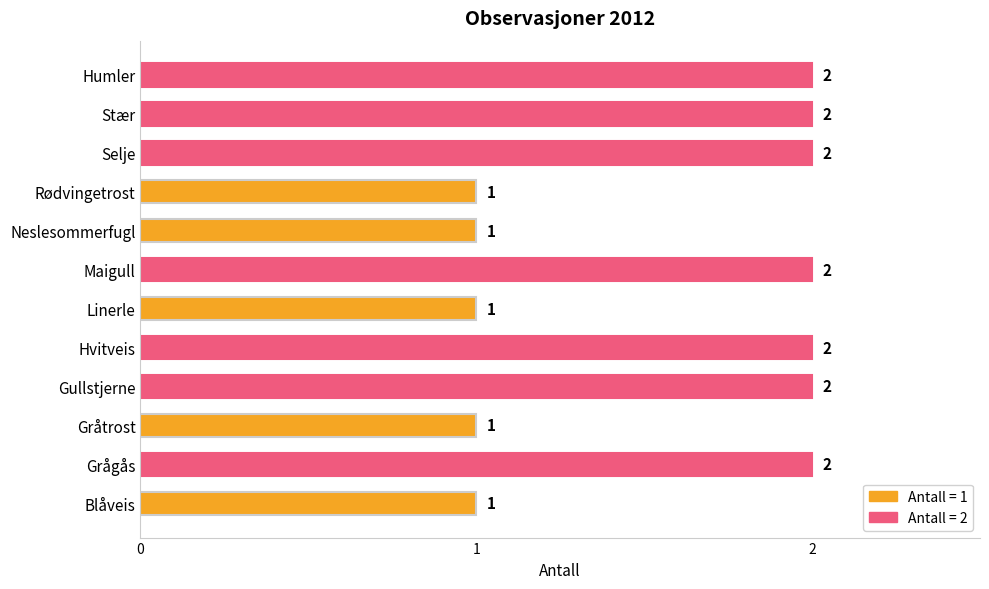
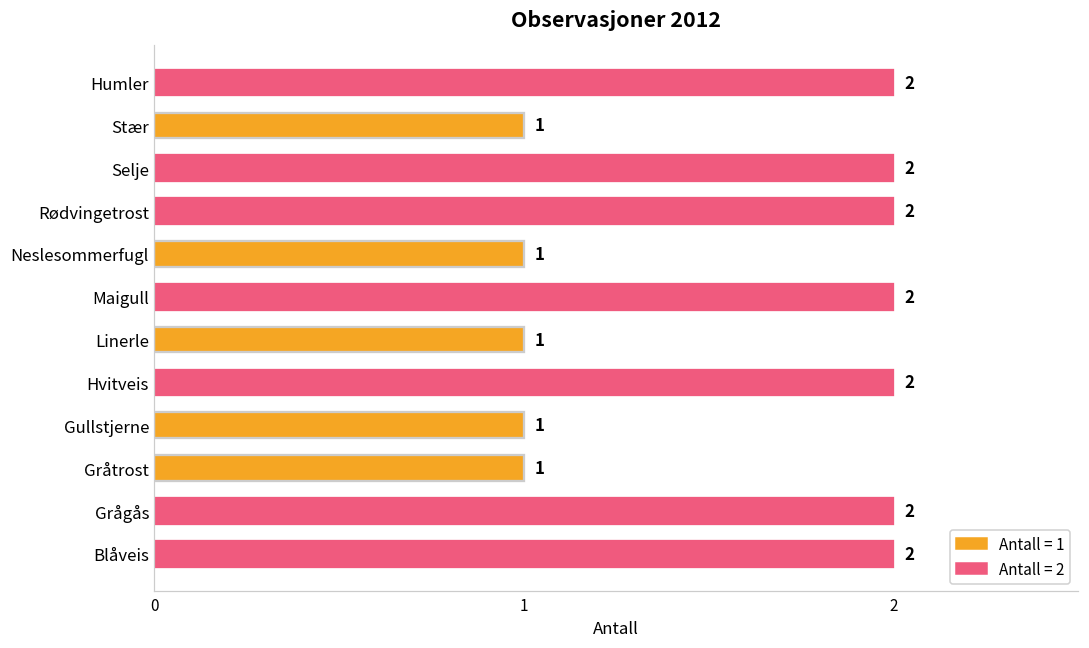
  {
    "Humler": 2,
-   "Stær": 2,
+   "Stær": 1,
    "Selje": 2,
-   "Rødvingetrost": 1,
+   "Rødvingetrost": 2,
    "Neslesommerfugl": 1,
    "Maigull": 2,
    "Linerle": 1,
    "Hvitveis": 2,
-   "Gullstjerne": 2,
+   "Gullstjerne": 1,
    "Gråtrost": 1,
    "Grågås": 2,
-   "Blåveis": 1
+   "Blåveis": 2
  }
